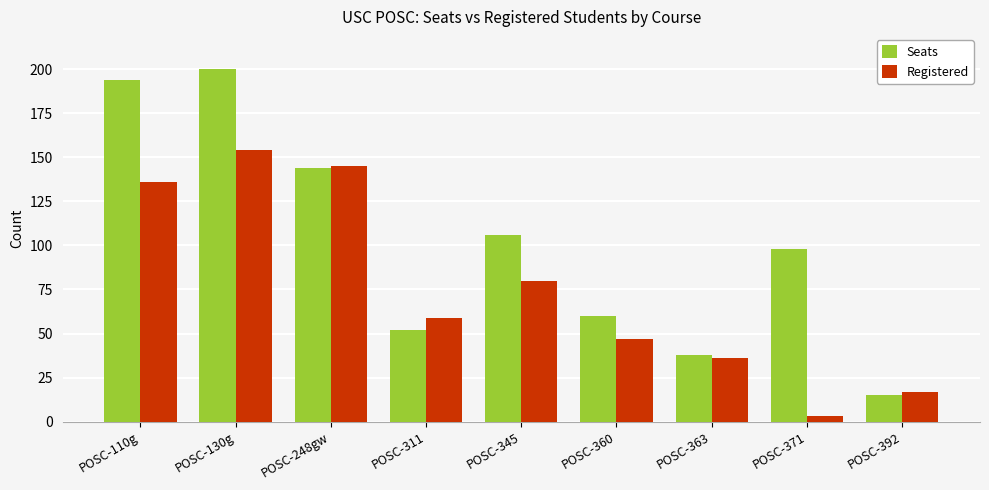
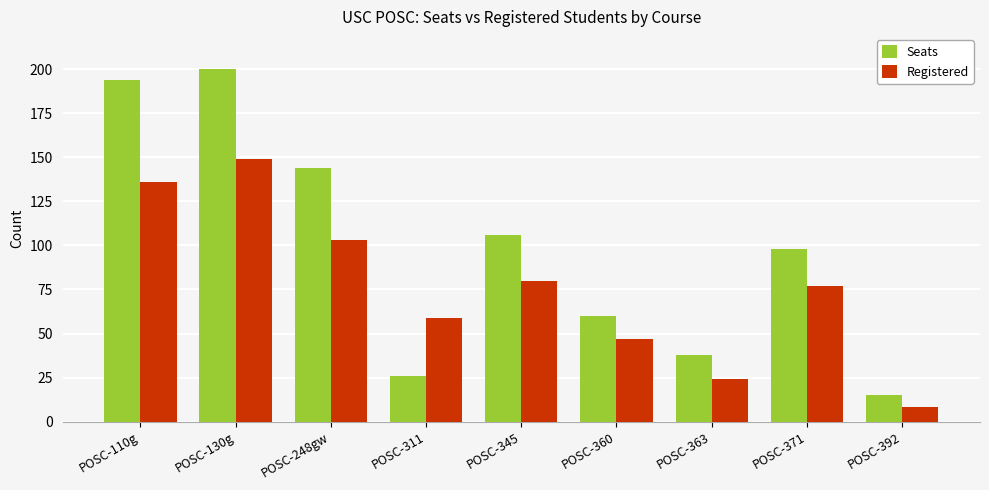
  {
    "Seats": {
      "POSC-110g": 194,
      "POSC-130g": 200,
      "POSC-248gw": 144,
-     "POSC-311": 52,
+     "POSC-311": 26,
      "POSC-345": 106,
      "POSC-360": 60,
      "POSC-363": 38,
      "POSC-371": 98,
      "POSC-392": 15
    },
    "Registered": {
      "POSC-110g": 136,
-     "POSC-130g": 154,
-     "POSC-248gw": 145,
+     "POSC-130g": 149,
+     "POSC-248gw": 103,
      "POSC-311": 59,
      "POSC-345": 80,
      "POSC-360": 47,
-     "POSC-363": 36,
-     "POSC-371": 3,
-     "POSC-392": 17
+     "POSC-363": 24,
+     "POSC-371": 77,
+     "POSC-392": 8
    }
  }
